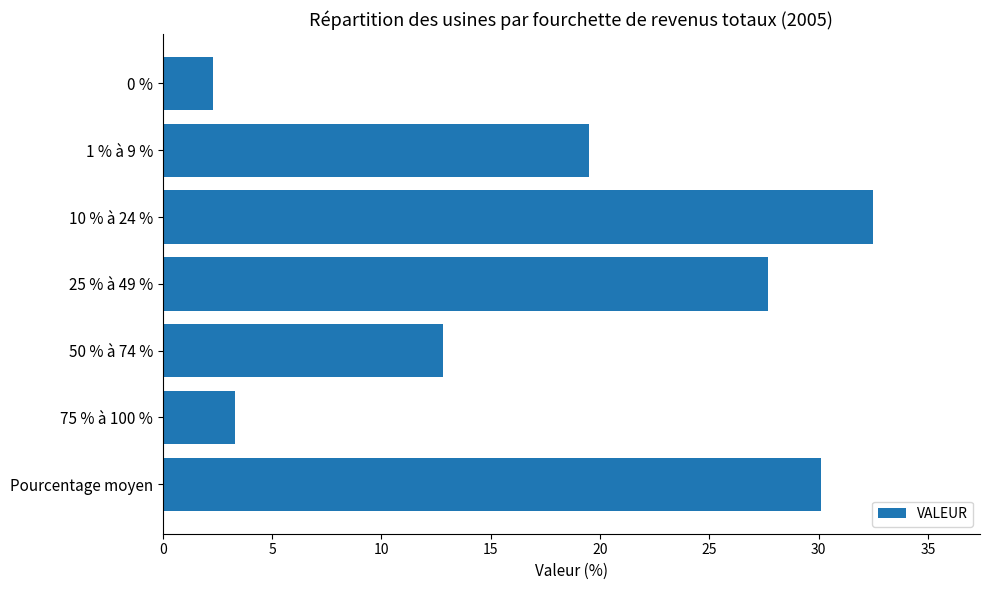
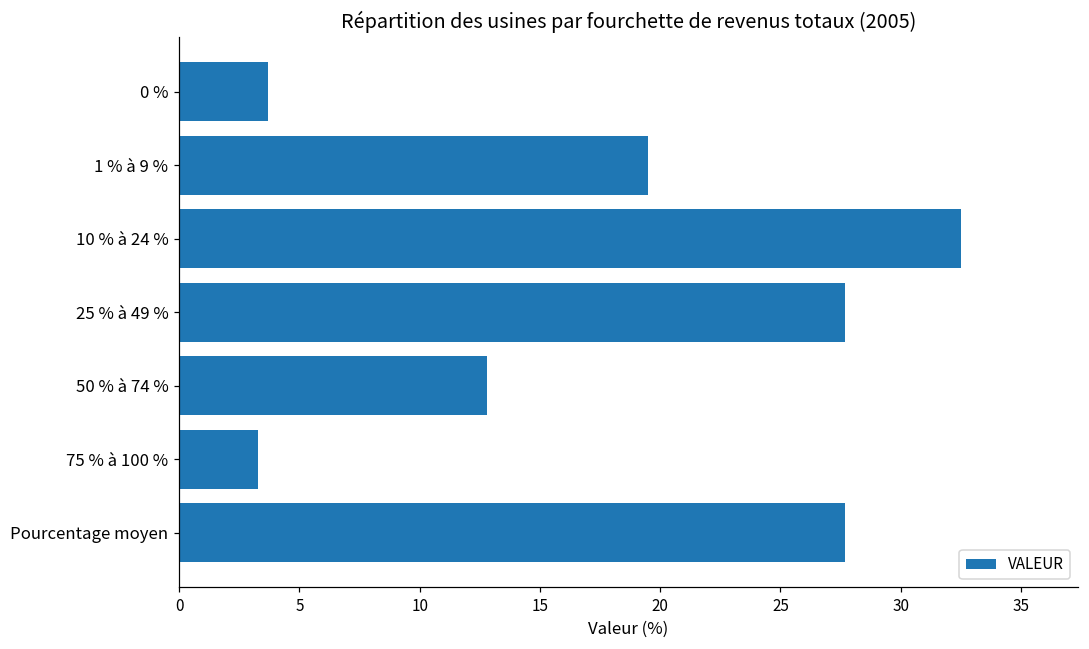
  {
-   "0 %": 2.3,
+   "0 %": 3.7,
    "1 % à 9 %": 19.5,
    "10 % à 24 %": 32.5,
    "25 % à 49 %": 27.7,
    "50 % à 74 %": 12.8,
    "75 % à 100 %": 3.3,
-   "Pourcentage moyen": 30.1
+   "Pourcentage moyen": 27.7
  }
